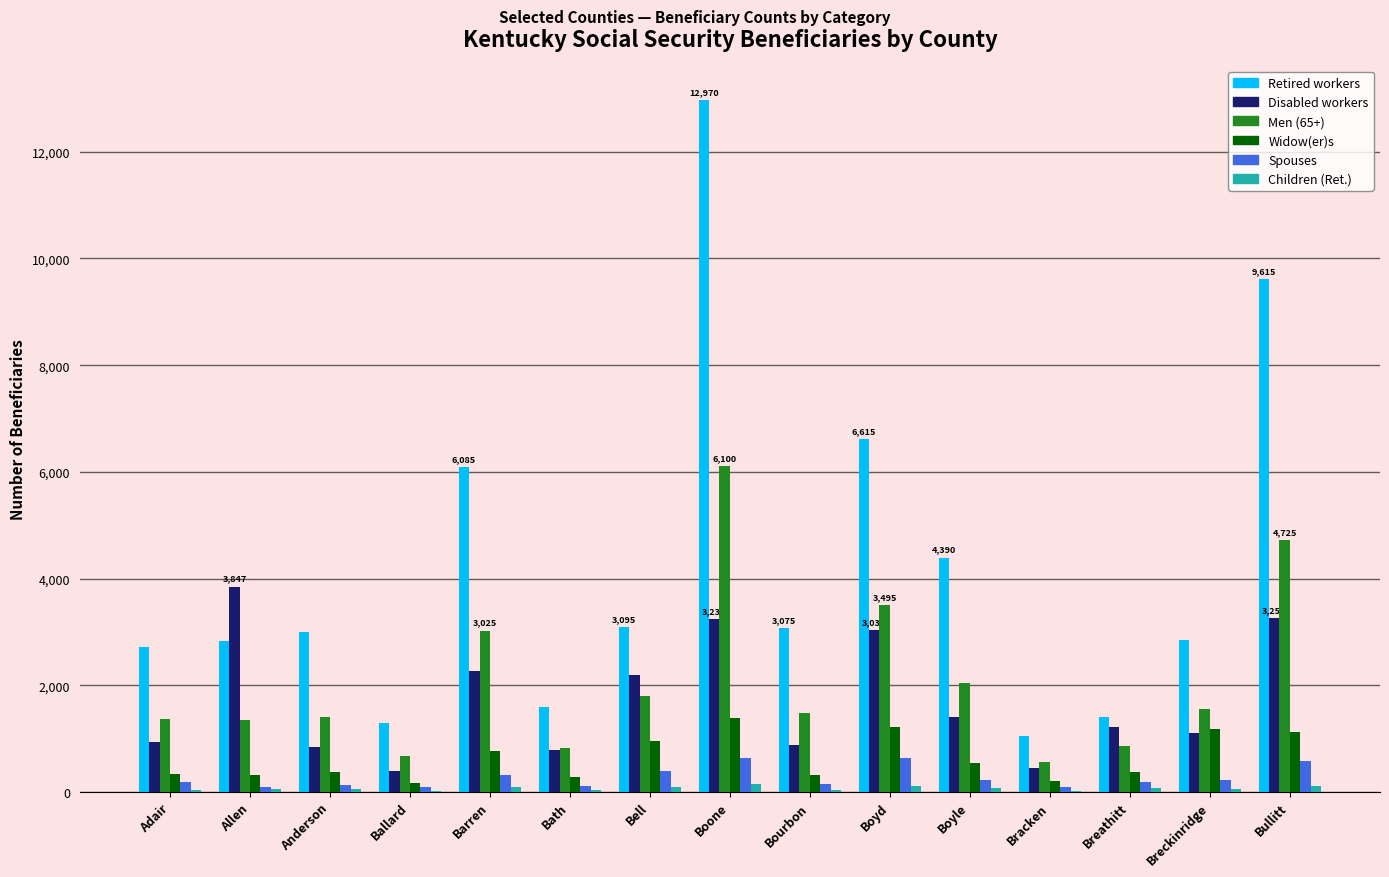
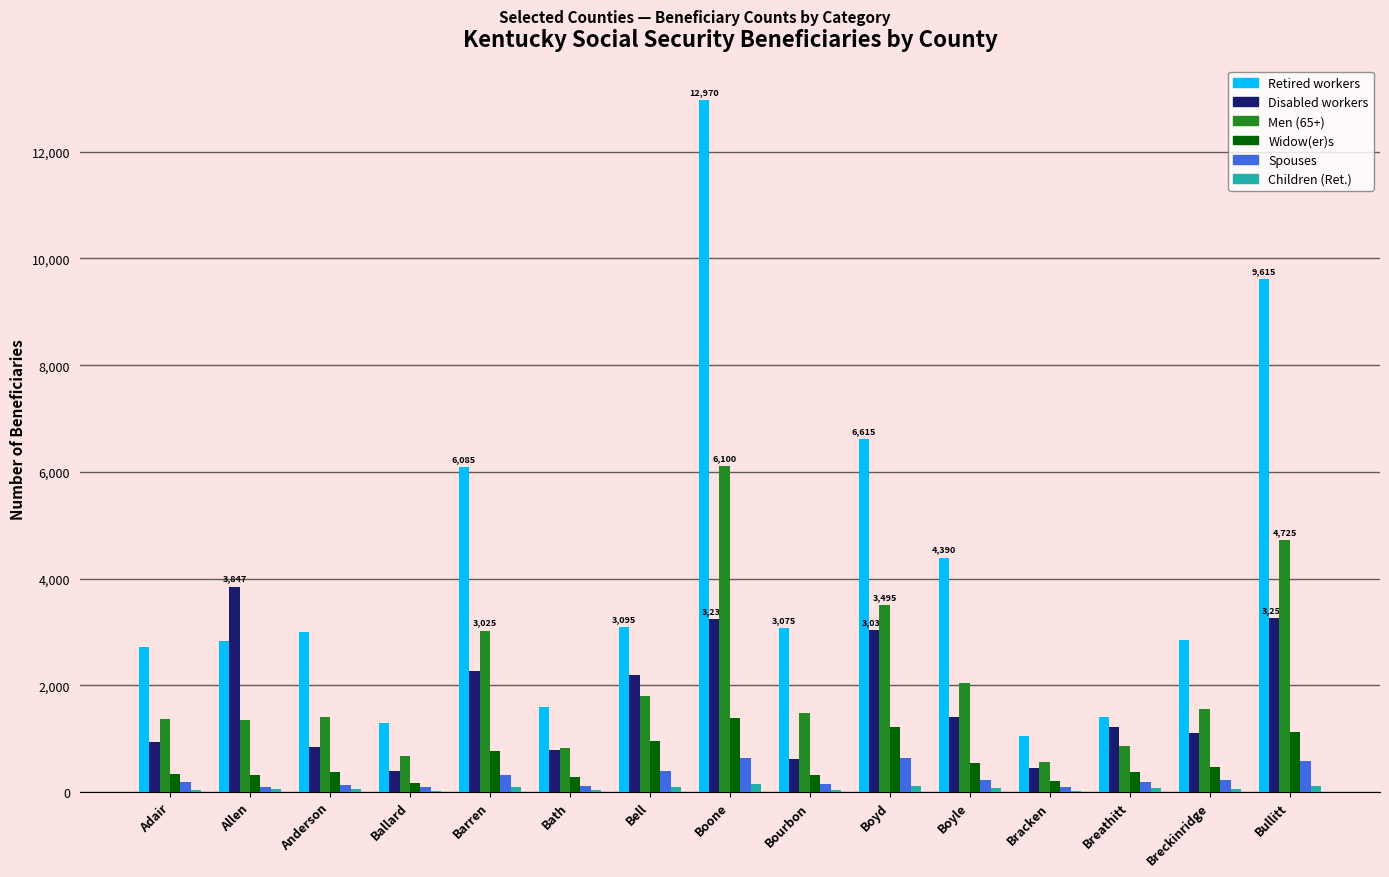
  {
    "Retired workers": {
      "Barren": "6,085",
      "Bell": "3,095",
      "Boone": "12,970",
      "Bourbon": "3,075",
      "Boyd": "6,615",
      "Boyle": "4,390",
      "Bullitt": "9,615"
    },
    "Disabled workers": {
      "Adair": "900",
      "Anderson": "800",
      "Ballard": "400",
      "Barren": "2,300",
      "Bath": "800",
      "Bell": "2,200",
-     "Bourbon": "900",
+     "Bourbon": "600",
      "Boyle": "1,400",
      "Bracken": "500",
      "Breathitt": "1,200",
      "Breckinridge": "1,100"
    },
    "Men (65+)": {
      "Barren": "3,025",
      "Boone": "6,100",
      "Boyd": "3,495",
      "Bullitt": "4,725"
    },
    "Widow(er)s": {
      "Adair": "300",
      "Allen": "300",
      "Anderson": "400",
      "Ballard": "200",
      "Barren": "800",
      "Bath": "300",
      "Bell": "1,000",
      "Boone": "1,400",
      "Bourbon": "300",
      "Boyd": "1,200",
      "Boyle": "600",
      "Bracken": "200",
      "Breathitt": "400",
-     "Breckinridge": "1,200",
+     "Breckinridge": "500",
      "Bullitt": "1,100"
    },
    "Spouses": {
      "Adair": "200",
      "Allen": "100",
      "Anderson": "100",
      "Ballard": "100",
      "Barren": "300",
      "Bath": "100",
      "Bell": "400",
      "Boone": "600",
      "Bourbon": "200",
      "Boyd": "600",
      "Boyle": "200",
      "Bracken": "100",
      "Breathitt": "200",
      "Breckinridge": "200",
      "Bullitt": "600"
    },
    "Children (Ret.)": {
      "Allen": "100",
      "Anderson": "100",
      "Barren": "100",
      "Bell": "100",
      "Boone": "200",
      "Boyd": "100",
      "Boyle": "100",
      "Breathitt": "100",
      "Breckinridge": "100",
      "Bullitt": "100"
    }
  }
